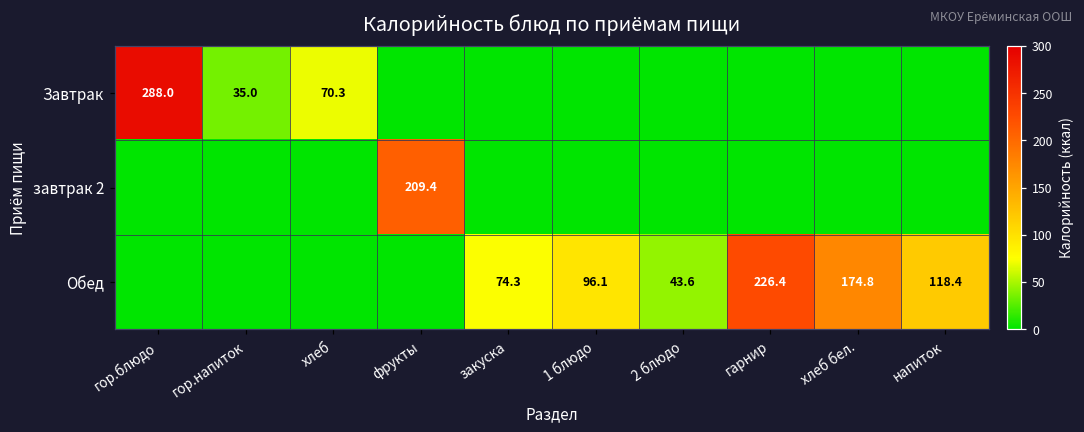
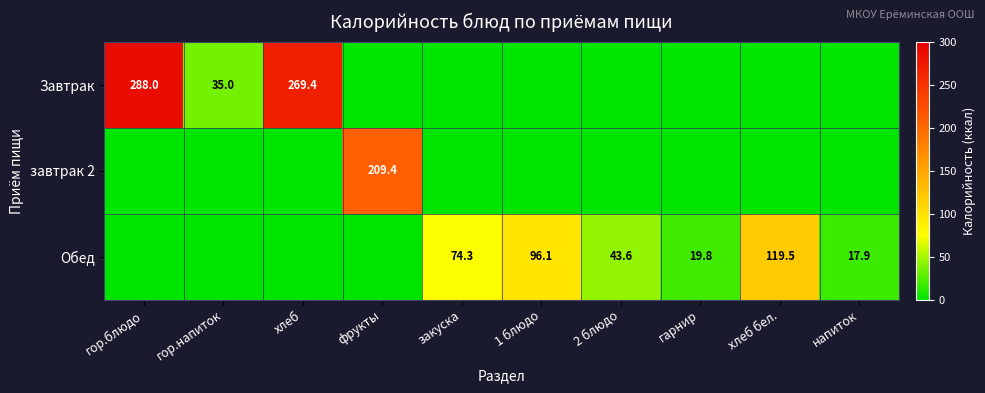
  {
    "Завтрак": {
      "гор.блюдо": 288.0,
      "гор.напиток": 35.0,
-     "хлеб": 70.3
+     "хлеб": 269.4
    },
    "завтрак 2": {
      "фрукты": 209.4
    },
    "Обед": {
      "закуска": 74.3,
      "1 блюдо": 96.1,
      "2 блюдо": 43.6,
-     "гарнир": 226.4,
-     "хлеб бел.": 174.8,
-     "напиток": 118.4
+     "гарнир": 19.8,
+     "хлеб бел.": 119.5,
+     "напиток": 17.9
    }
  }
